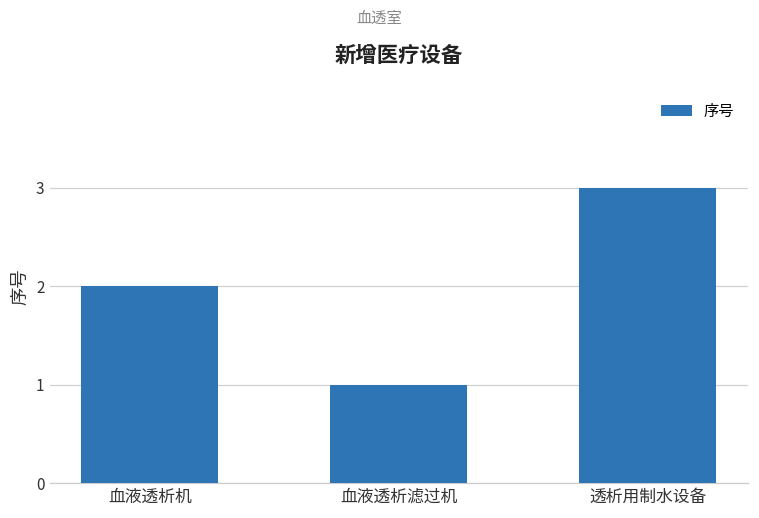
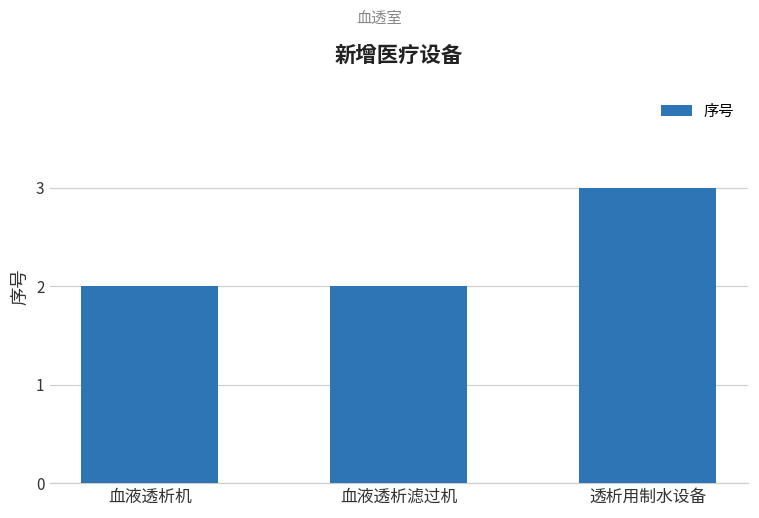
  {
    "血液透析机": 2,
-   "血液透析滤过机": 1,
+   "血液透析滤过机": 2,
    "透析用制水设备": 3
  }
